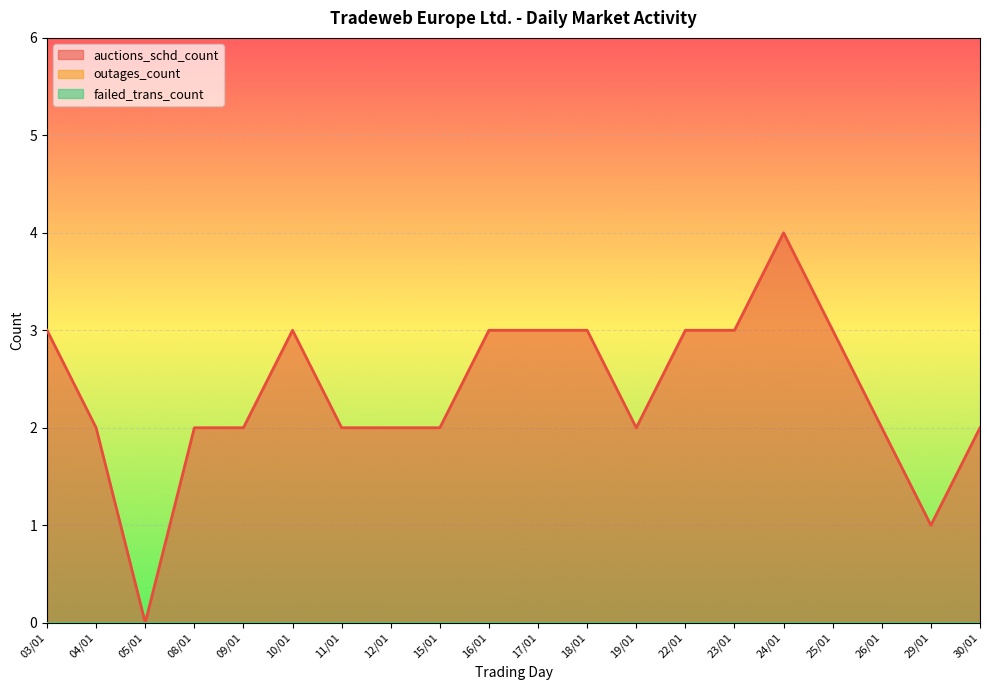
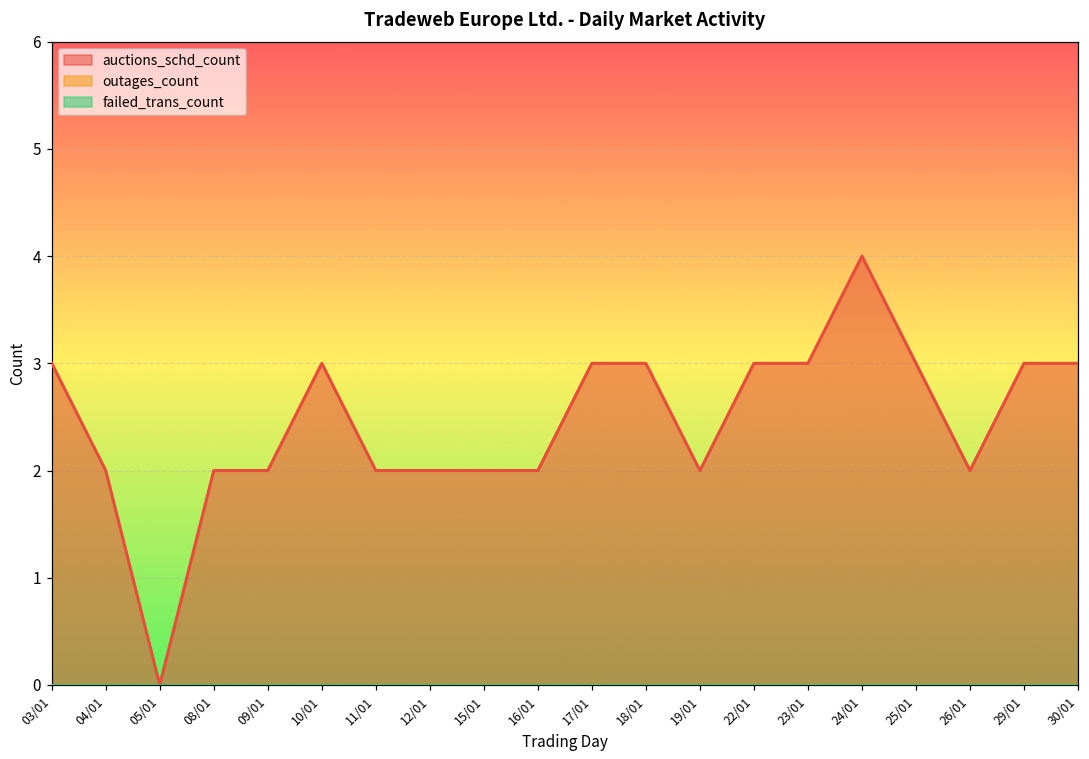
  {
    "auctions_schd_count": {
      "03/01": 3,
      "04/01": 2,
      "08/01": 2,
      "09/01": 2,
      "10/01": 3,
      "11/01": 2,
      "12/01": 2,
      "15/01": 2,
-     "16/01": 3,
+     "16/01": 2,
      "17/01": 3,
      "18/01": 3,
      "19/01": 2,
      "22/01": 3,
      "23/01": 3,
      "24/01": 4,
      "25/01": 3,
      "26/01": 2,
-     "29/01": 1,
-     "30/01": 2
+     "29/01": 3,
+     "30/01": 3
    },
    "failed_trans_count": {
      "03/01": 0,
      "04/01": 0,
      "08/01": 0,
      "09/01": 0,
      "10/01": 0,
      "11/01": 0,
      "12/01": 0,
      "15/01": 0,
      "16/01": 0,
      "17/01": 0,
      "18/01": 0,
      "19/01": 0,
      "22/01": 0,
      "23/01": 0,
      "24/01": 0,
      "25/01": 0,
      "26/01": 0,
      "29/01": 0,
      "30/01": 0
    }
  }
